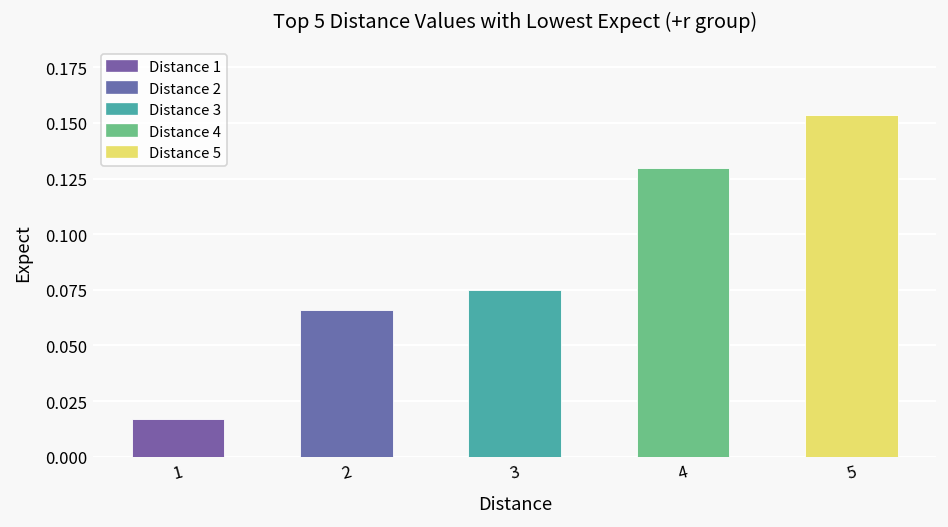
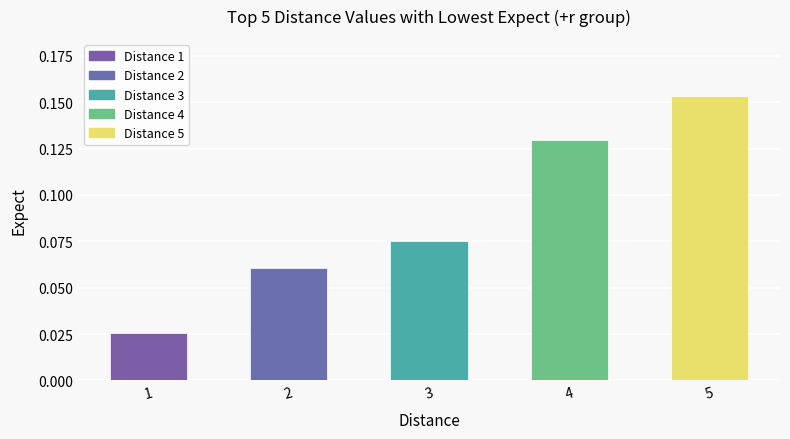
  {
-   "1": 0.017,
-   "2": 0.066,
+   "1": 0.025,
+   "2": 0.061,
    "3": 0.075,
    "4": 0.130,
    "5": 0.153
  }
